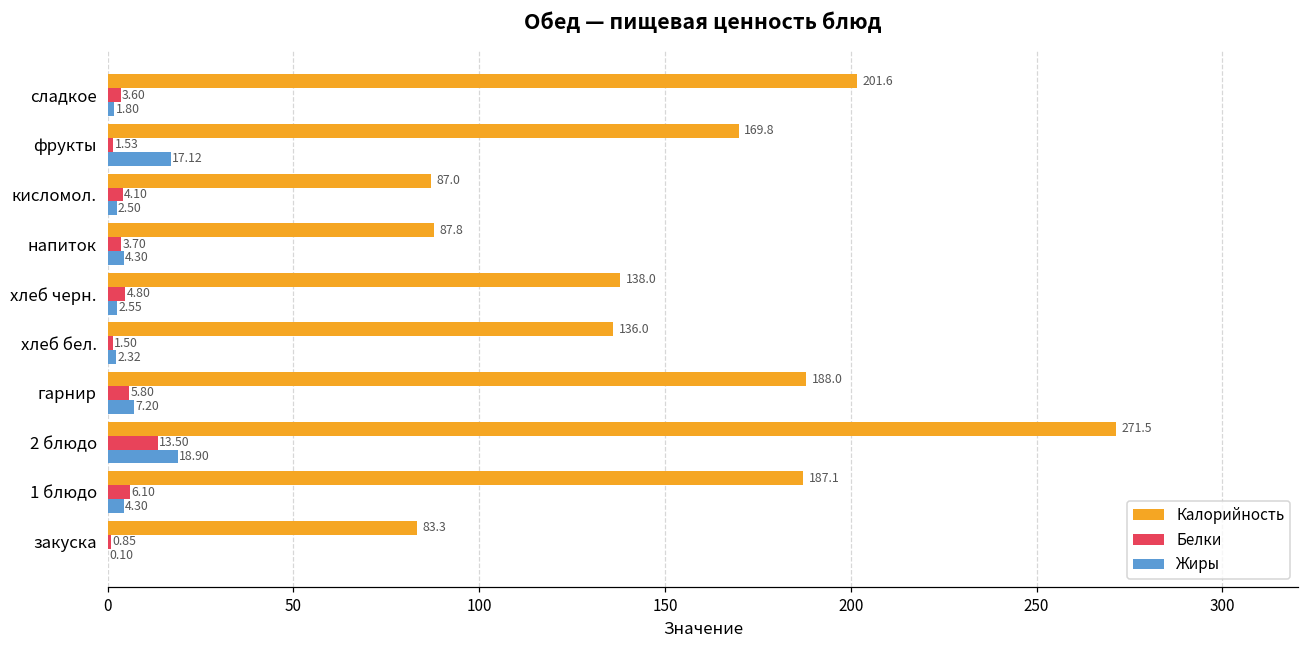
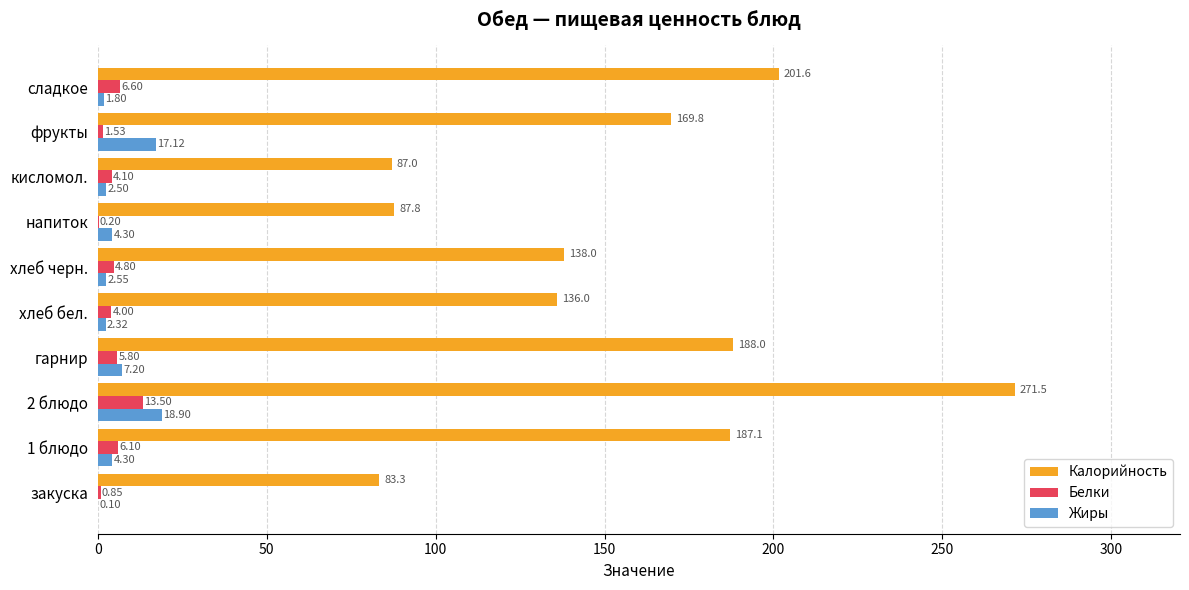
  {
    "Калорийность": {
      "сладкое": 201.6,
      "фрукты": 169.8,
      "кисломол.": 87.0,
      "напиток": 87.8,
      "хлеб черн.": 138.0,
      "хлеб бел.": 136.0,
      "гарнир": 188.0,
      "2 блюдо": 271.5,
      "1 блюдо": 187.1,
      "закуска": 83.3
    },
    "Белки": {
-     "сладкое": 3.60,
+     "сладкое": 6.60,
      "фрукты": 1.53,
      "кисломол.": 4.10,
-     "напиток": 3.70,
+     "напиток": 0.20,
      "хлеб черн.": 4.80,
-     "хлеб бел.": 1.50,
+     "хлеб бел.": 4.00,
      "гарнир": 5.80,
      "2 блюдо": 13.50,
      "1 блюдо": 6.10,
      "закуска": 0.85
    },
    "Жиры": {
      "сладкое": 1.80,
      "фрукты": 17.12,
      "кисломол.": 2.50,
      "напиток": 4.30,
      "хлеб черн.": 2.55,
      "хлеб бел.": 2.32,
      "гарнир": 7.20,
      "2 блюдо": 18.90,
      "1 блюдо": 4.30,
      "закуска": 0.10
    }
  }
